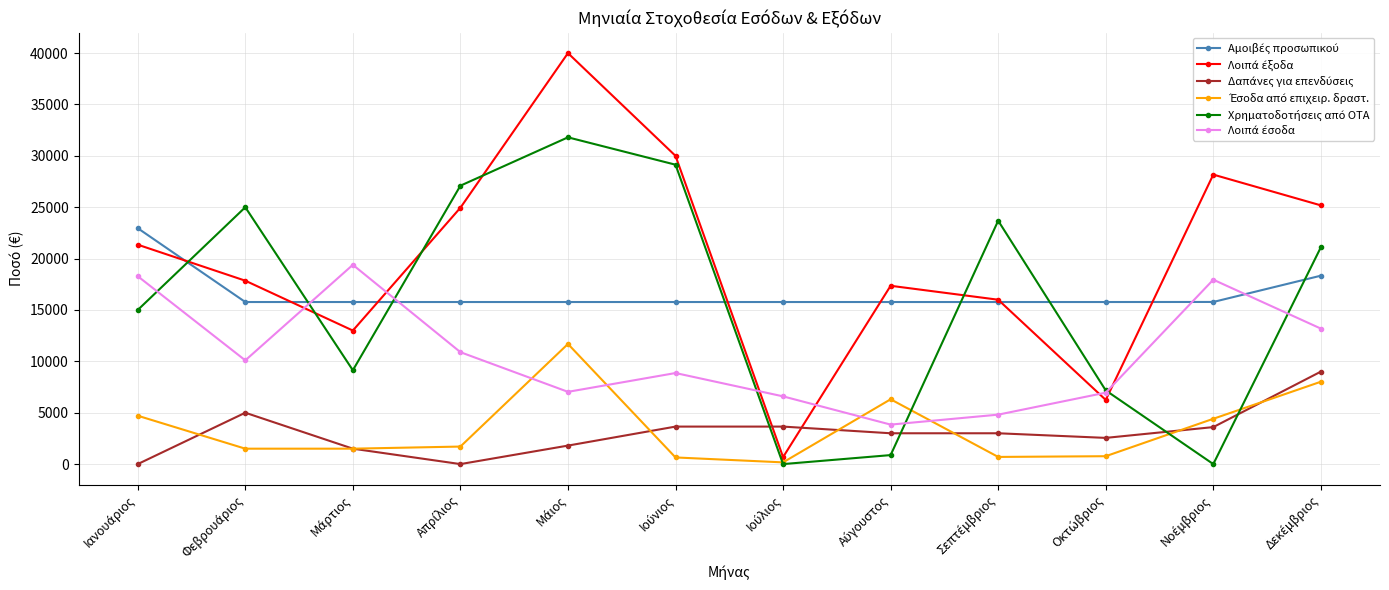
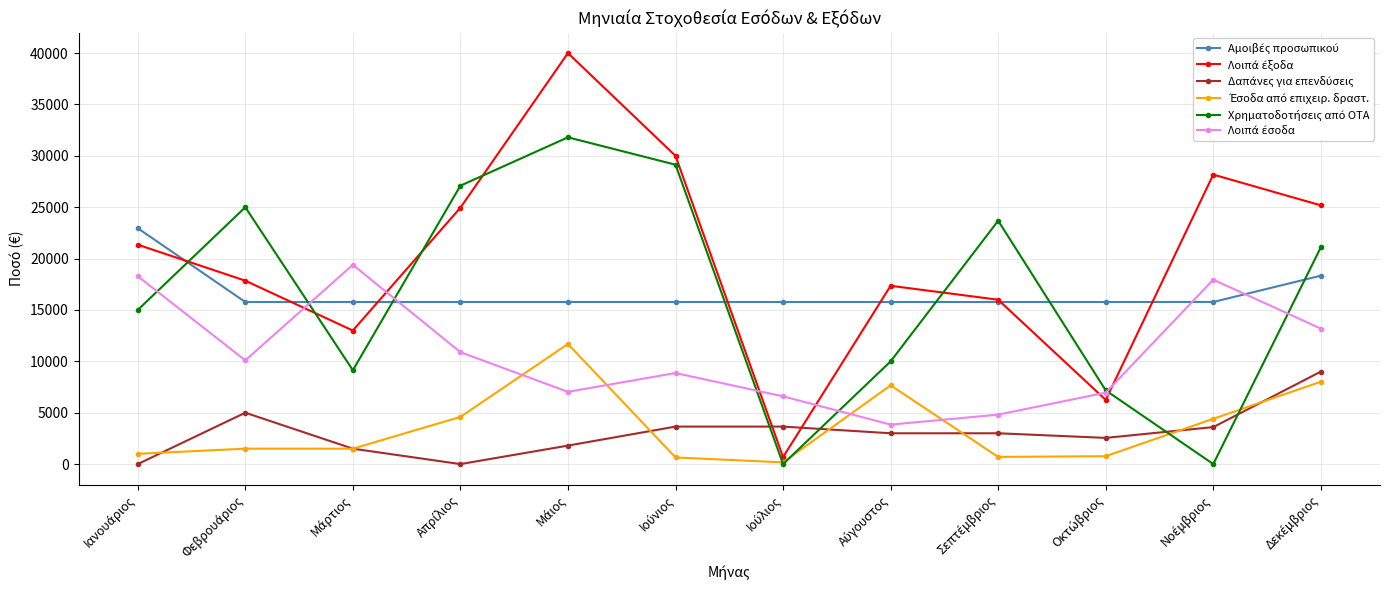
  {
    "Αμοιβές προσωπικού": {
      "Ιανουάριος": 23000,
      "Φεβρουάριος": 15800,
      "Μάρτιος": 15800,
      "Απρίλιος": 15800,
      "Μάιος": 15800,
      "Ιούνιος": 15800,
      "Ιούλιος": 15800,
      "Αύγουστος": 15800,
      "Οκτώβριος": 15800,
      "Νοέμβριος": 15800,
      "Δεκέμβριος": 18300
    },
    "Λοιπά έξοδα": {
      "Ιανουάριος": 21400,
      "Φεβρουάριος": 17900,
      "Μάρτιος": 13000,
      "Απρίλιος": 25000,
      "Μάιος": 40000,
      "Ιούνιος": 30000,
      "Ιούλιος": 700,
      "Αύγουστος": 17400,
      "Οκτώβριος": 6200,
      "Νοέμβριος": 28200,
      "Δεκέμβριος": 25200
    },
    "Δαπάνες για επενδύσεις": {
      "Ιανουάριος": 0,
      "Φεβρουάριος": 5000,
      "Απρίλιος": 0,
      "Μάιος": 1800,
      "Ιούνιος": 3700,
      "Ιούλιος": 3700,
      "Αύγουστος": 3000,
      "Σεπτέμβριος": 3000,
      "Οκτώβριος": 2600,
      "Νοέμβριος": 3600,
      "Δεκέμβριος": 9000
    },
    "Έσοδα από επιχειρ. δραστ.": {
-     "Ιανουάριος": 4700,
+     "Ιανουάριος": 1000,
      "Φεβρουάριος": 1500,
-     "Απρίλιος": 1700,
+     "Απρίλιος": 4600,
      "Μάιος": 11700,
      "Ιούνιος": 600,
-     "Αύγουστος": 6300,
+     "Αύγουστος": 7700,
      "Σεπτέμβριος": 700,
      "Οκτώβριος": 800,
      "Νοέμβριος": 4400,
      "Δεκέμβριος": 8000
    },
    "Χρηματοδοτήσεις από ΟΤΑ": {
      "Ιανουάριος": 15000,
      "Φεβρουάριος": 25000,
      "Μάρτιος": 9100,
      "Απρίλιος": 27100,
      "Μάιος": 31800,
      "Ιούνιος": 29100,
-     "Αύγουστος": 900,
+     "Αύγουστος": 10000,
      "Σεπτέμβριος": 23700,
      "Νοέμβριος": 0,
      "Δεκέμβριος": 21100
    },
    "Λοιπά έσοδα": {
      "Ιανουάριος": 18300,
      "Φεβρουάριος": 10100,
      "Μάρτιος": 19400,
      "Απρίλιος": 10900,
      "Μάιος": 7000,
      "Ιούνιος": 8900,
      "Ιούλιος": 6600,
      "Αύγουστος": 3800,
      "Σεπτέμβριος": 4800,
      "Νοέμβριος": 17900,
      "Δεκέμβριος": 13200
    }
  }
